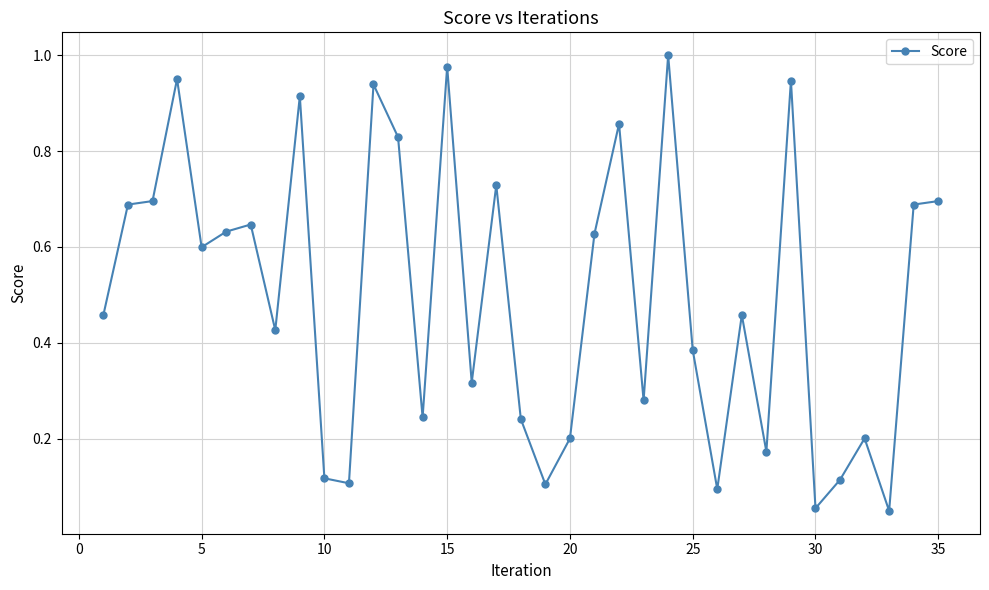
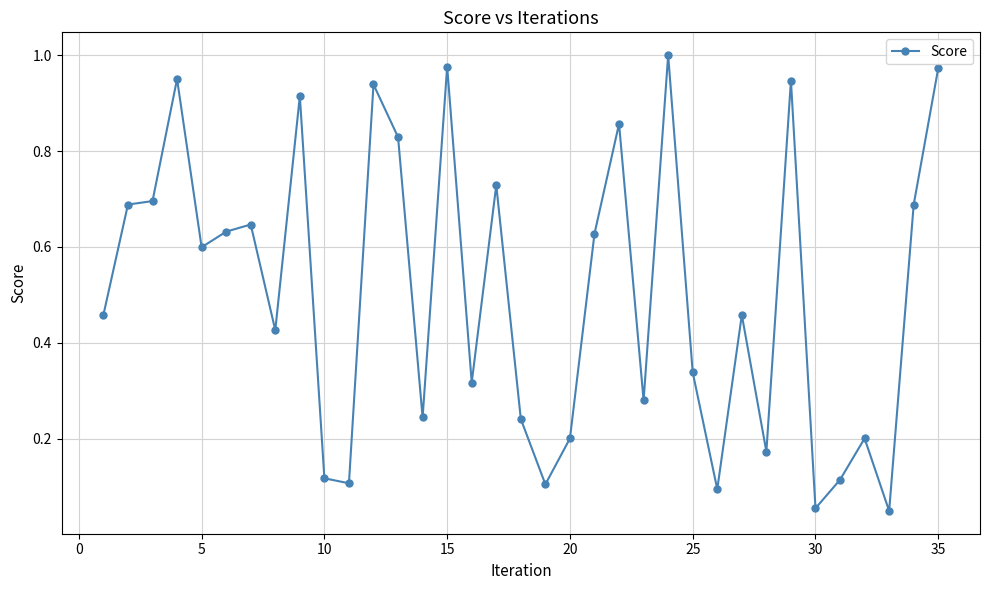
  {
    "5": 0.60,
    "10": 0.12,
    "15": 0.98,
    "20": 0.20,
-   "25": 0.39,
+   "25": 0.34,
    "30": 0.06,
-   "35": 0.70
+   "35": 0.97
  }
